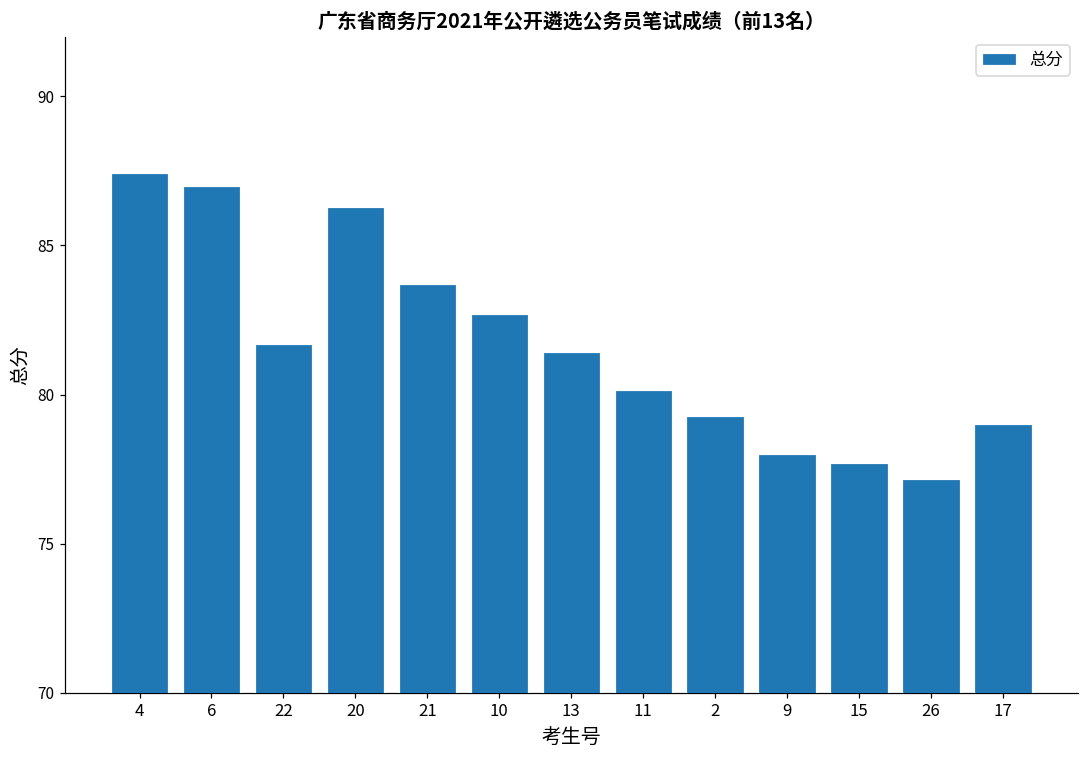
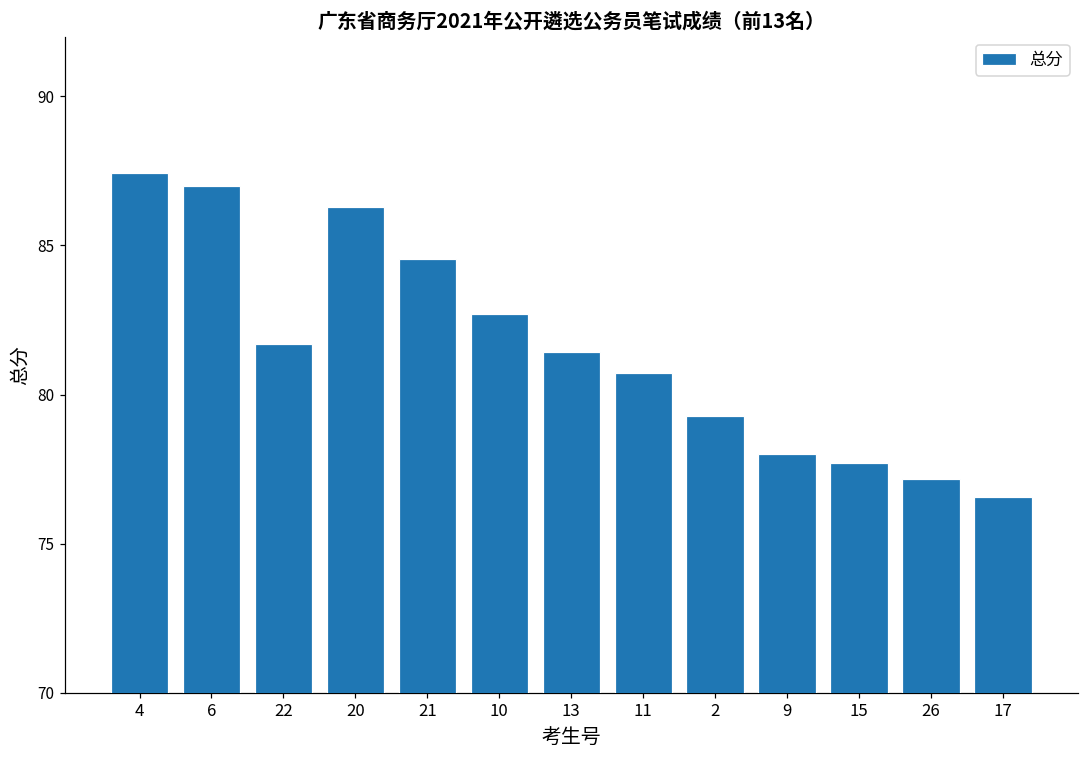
  {
    "4": 87.4,
    "6": 87.0,
    "22": 81.7,
    "20": 86.3,
-   "21": 83.7,
+   "21": 84.6,
    "10": 82.7,
    "13": 81.4,
-   "11": 80.1,
+   "11": 80.7,
    "2": 79.3,
    "9": 78.0,
    "15": 77.7,
    "26": 77.2,
-   "17": 79.0
+   "17": 76.6
  }
